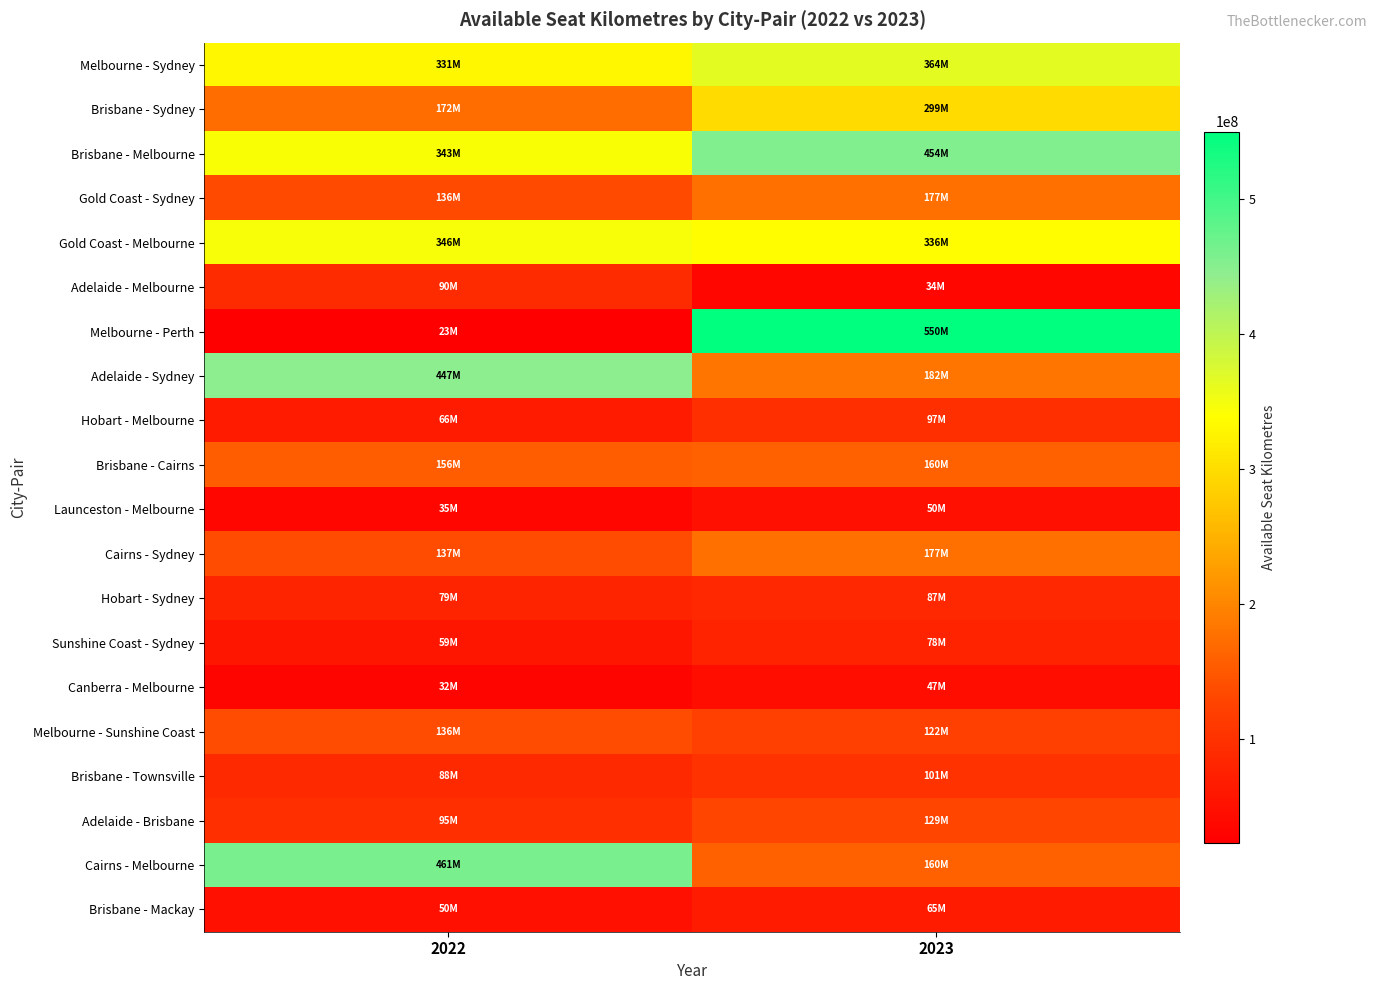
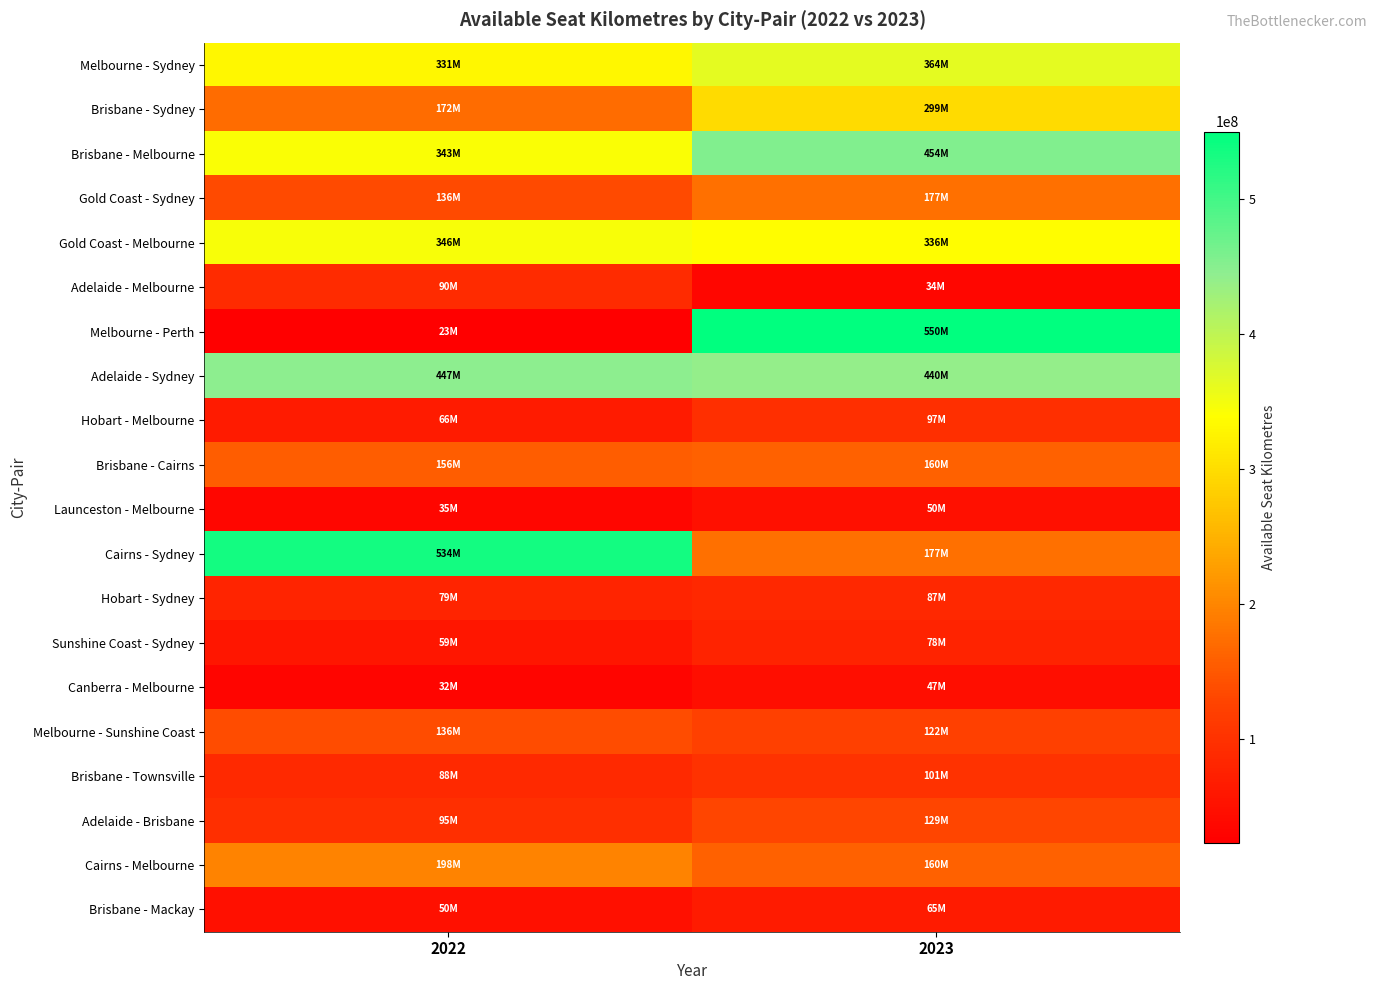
  {
    "Melbourne - Sydney": {
      "2022": "331M",
      "2023": "364M"
    },
    "Brisbane - Sydney": {
      "2022": "172M",
      "2023": "299M"
    },
    "Brisbane - Melbourne": {
      "2022": "343M",
      "2023": "454M"
    },
    "Gold Coast - Sydney": {
      "2022": "136M",
      "2023": "177M"
    },
    "Gold Coast - Melbourne": {
      "2022": "346M",
      "2023": "336M"
    },
    "Adelaide - Melbourne": {
      "2022": "90M",
      "2023": "34M"
    },
    "Melbourne - Perth": {
      "2022": "23M",
      "2023": "550M"
    },
    "Adelaide - Sydney": {
      "2022": "447M",
-     "2023": "182M"
+     "2023": "440M"
    },
    "Hobart - Melbourne": {
      "2022": "66M",
      "2023": "97M"
    },
    "Brisbane - Cairns": {
      "2022": "156M",
      "2023": "160M"
    },
    "Launceston - Melbourne": {
      "2022": "35M",
      "2023": "50M"
    },
    "Cairns - Sydney": {
-     "2022": "137M",
+     "2022": "534M",
      "2023": "177M"
    },
    "Hobart - Sydney": {
      "2022": "79M",
      "2023": "87M"
    },
    "Sunshine Coast - Sydney": {
      "2022": "59M",
      "2023": "78M"
    },
    "Canberra - Melbourne": {
      "2022": "32M",
      "2023": "47M"
    },
    "Melbourne - Sunshine Coast": {
      "2022": "136M",
      "2023": "122M"
    },
    "Brisbane - Townsville": {
      "2022": "88M",
      "2023": "101M"
    },
    "Adelaide - Brisbane": {
      "2022": "95M",
      "2023": "129M"
    },
    "Cairns - Melbourne": {
-     "2022": "461M",
+     "2022": "198M",
      "2023": "160M"
    },
    "Brisbane - Mackay": {
      "2022": "50M",
      "2023": "65M"
    }
  }
